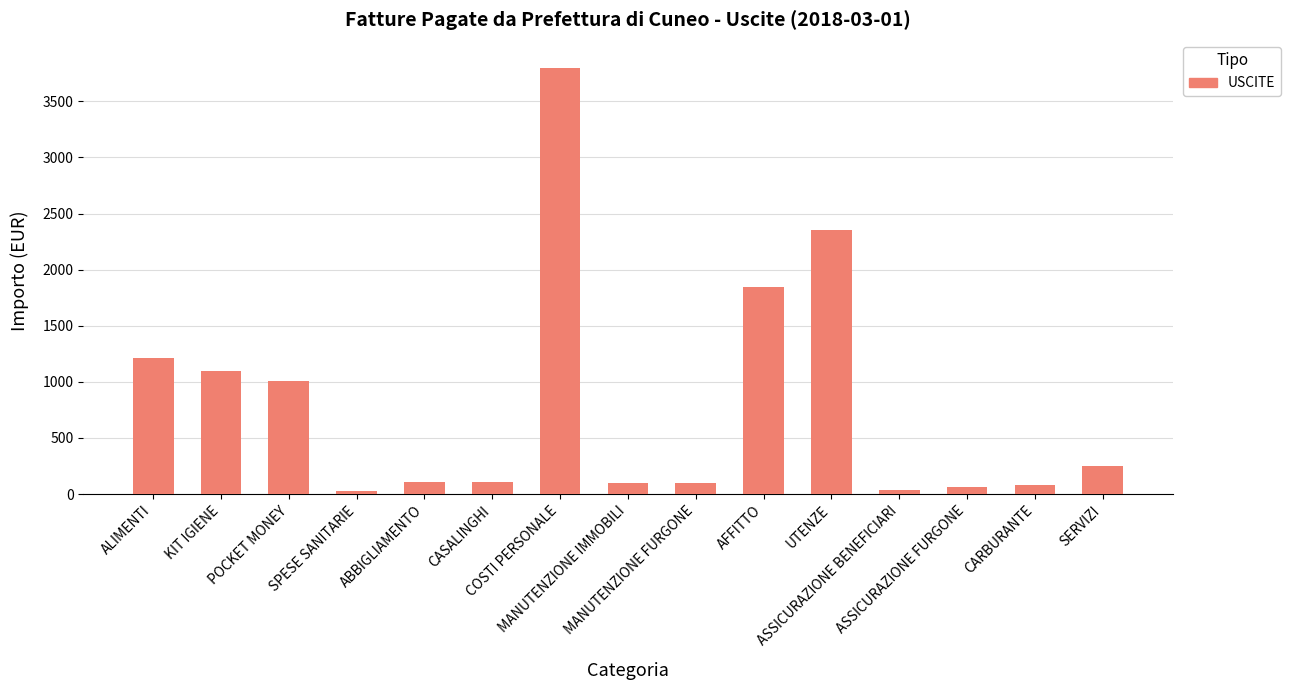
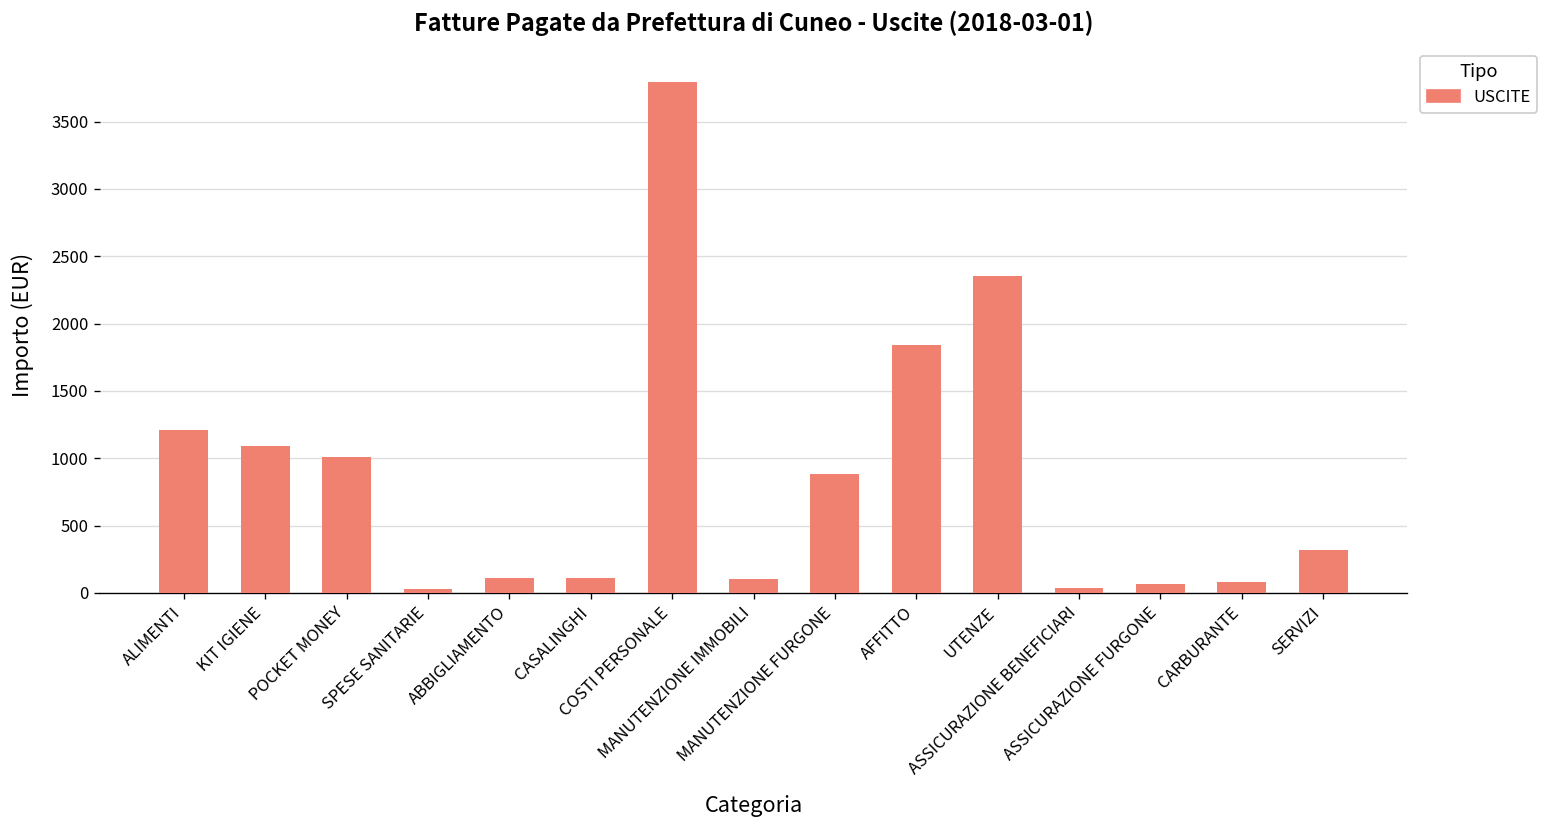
  {
    "ALIMENTI": 1210,
    "KIT IGIENE": 1090,
    "POCKET MONEY": 1010,
    "SPESE SANITARIE": 30,
    "ABBIGLIAMENTO": 110,
    "CASALINGHI": 110,
    "COSTI PERSONALE": 3800,
    "MANUTENZIONE IMMOBILI": 100,
-   "MANUTENZIONE FURGONE": 100,
+   "MANUTENZIONE FURGONE": 880,
    "AFFITTO": 1840,
    "UTENZE": 2350,
    "ASSICURAZIONE BENEFICIARI": 30,
    "ASSICURAZIONE FURGONE": 60,
    "CARBURANTE": 80,
-   "SERVIZI": 250
+   "SERVIZI": 320
  }
